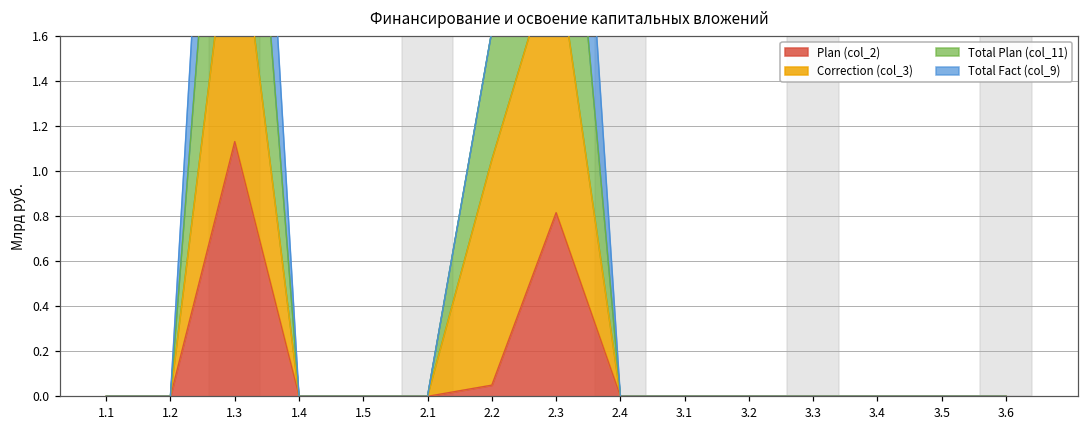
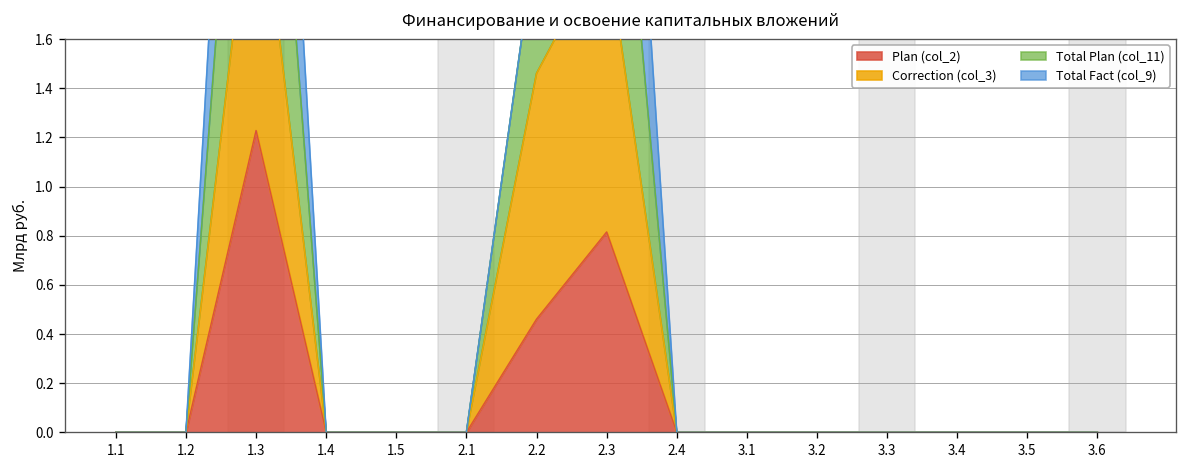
  {
    "Plan (col_2)": {
-     "1.3": 1.13,
-     "2.2": 0.05,
+     "1.3": 1.23,
+     "2.2": 0.46,
      "2.3": 0.82
    },
    "Correction (col_3)": {
      "2.2": 1.00
    }
  }
